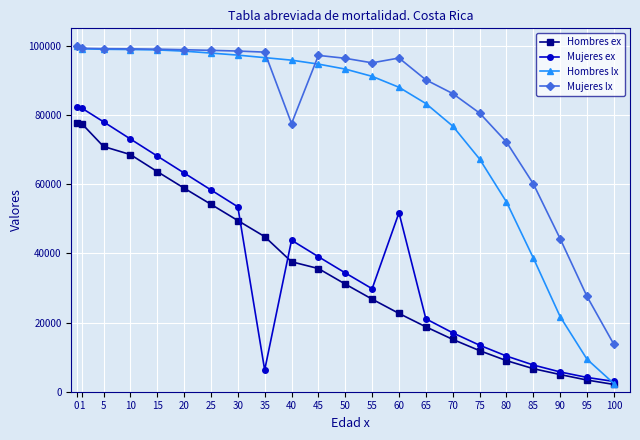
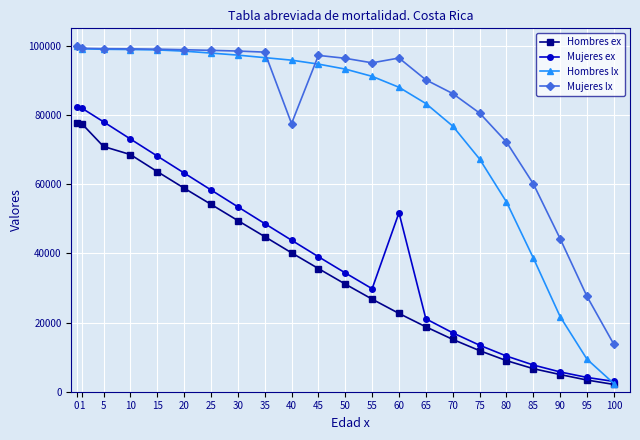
  {
    "Hombres ex": {
      "0": 78000,
      "1": 77000,
      "5": 71000,
      "10": 69000,
      "15": 64000,
      "20": 59000,
      "25": 54000,
      "30": 49000,
      "35": 45000,
-     "40": 38000,
+     "40": 40000,
      "45": 36000,
      "50": 31000,
      "55": 27000,
      "60": 23000,
      "65": 19000,
      "70": 15000,
      "75": 12000,
      "80": 9000,
      "85": 7000,
      "90": 5000,
      "95": 3000
    },
    "Mujeres ex": {
      "0": 82000,
      "1": 82000,
      "5": 78000,
      "10": 73000,
      "15": 68000,
      "20": 63000,
      "25": 58000,
      "30": 53000,
-     "35": 6000,
+     "35": 49000,
      "40": 44000,
      "45": 39000,
      "50": 34000,
      "55": 30000,
      "60": 52000,
      "65": 21000,
      "70": 17000,
      "75": 13000,
      "80": 10000,
      "85": 8000,
      "90": 6000,
      "95": 4000
    },
    "Hombres lx": {
      "25": 98000,
      "30": 97000,
      "35": 97000,
      "40": 96000,
      "45": 95000,
      "50": 93000,
      "55": 91000,
      "60": 88000,
      "65": 83000,
      "70": 77000,
      "75": 67000,
      "80": 55000,
      "85": 39000,
      "90": 22000,
      "95": 9000
    },
    "Mujeres lx": {
      "25": 99000,
      "30": 98000,
      "35": 98000,
      "40": 77000,
      "45": 97000,
      "50": 96000,
      "55": 95000,
      "60": 96000,
      "65": 90000,
      "70": 86000,
      "75": 81000,
      "80": 72000,
      "85": 60000,
      "90": 44000,
      "95": 28000,
      "100": 14000
    }
  }
